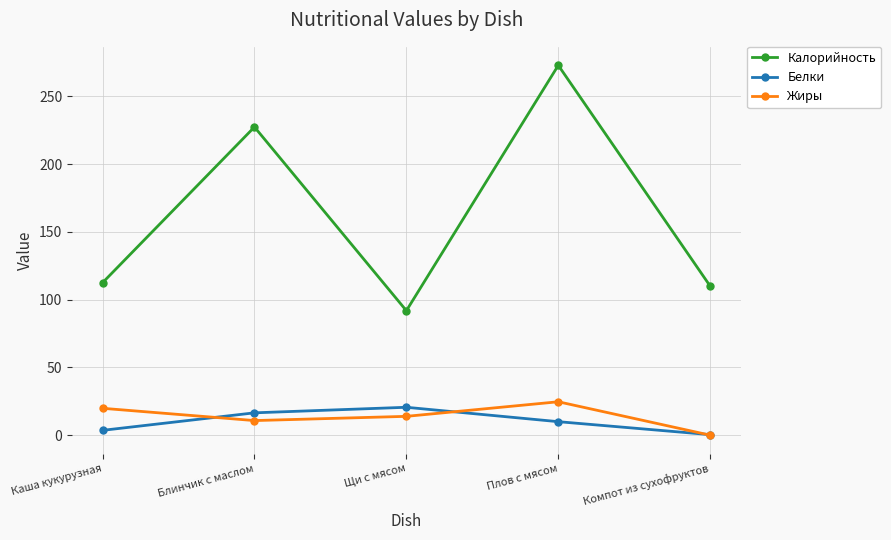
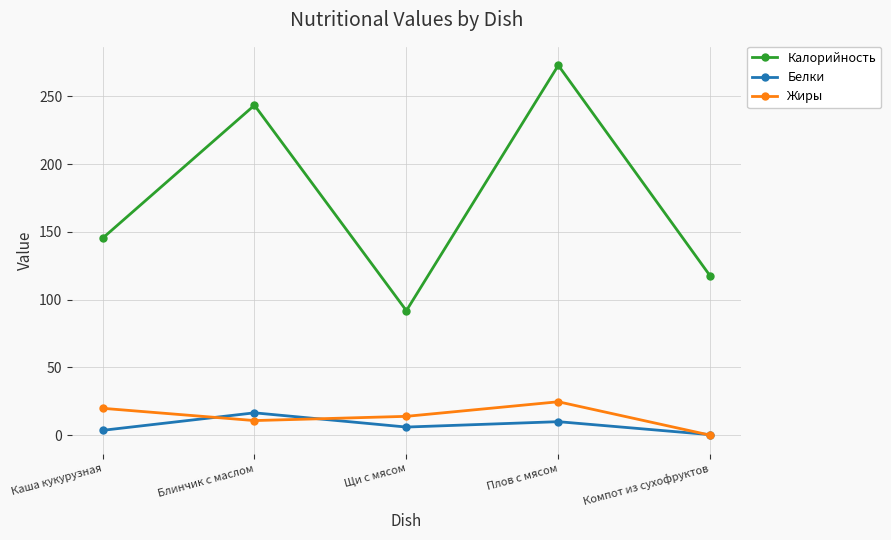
  {
    "Калорийность": {
-     "Каша кукурузная": 113,
-     "Блинчик с маслом": 227,
+     "Каша кукурузная": 145,
+     "Блинчик с маслом": 244,
      "Щи с мясом": 92,
      "Плов с мясом": 273,
-     "Компот из сухофруктов": 110
+     "Компот из сухофруктов": 118
    },
    "Белки": {
      "Каша кукурузная": 4,
      "Блинчик с маслом": 17,
-     "Щи с мясом": 21,
+     "Щи с мясом": 6,
      "Плов с мясом": 10
    },
    "Жиры": {
      "Каша кукурузная": 20,
      "Блинчик с маслом": 11,
      "Щи с мясом": 14,
      "Плов с мясом": 25
    }
  }
